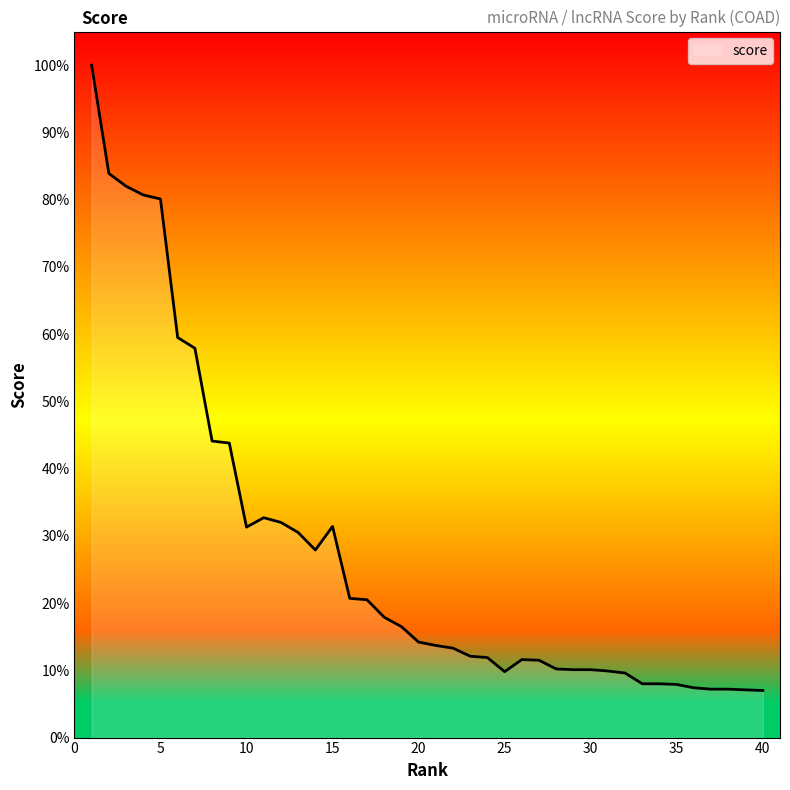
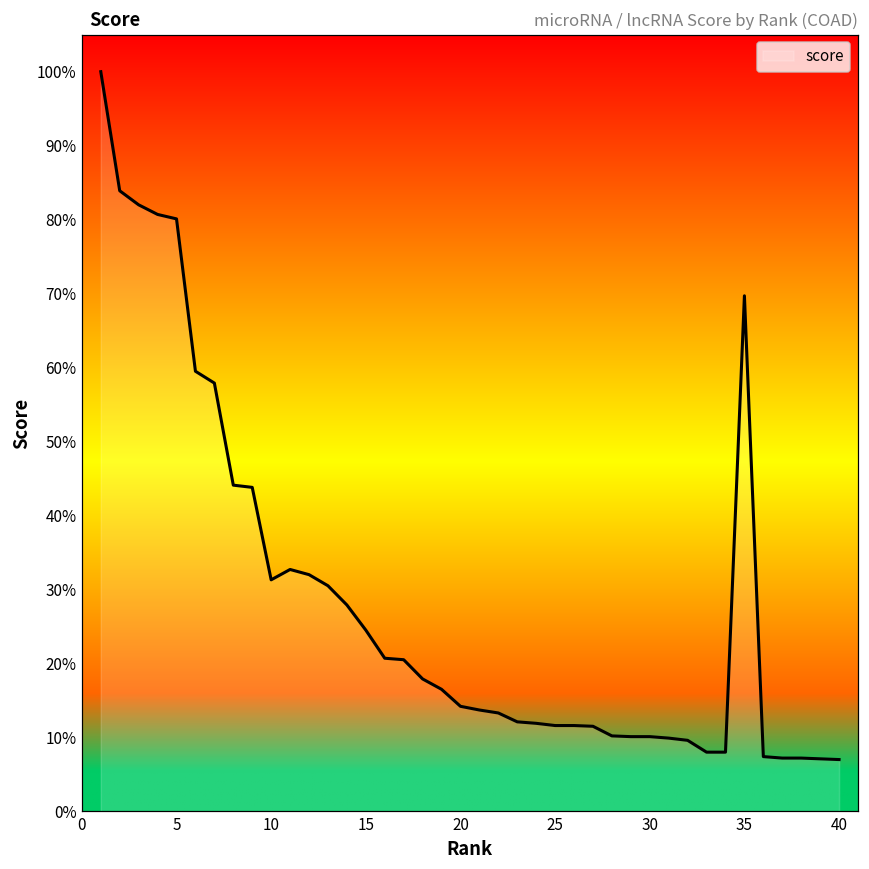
  {
    "5": "80%",
    "10": "31%",
-   "15": "31%",
+   "15": "25%",
    "20": "14%",
-   "25": "10%",
+   "25": "12%",
    "30": "10%",
-   "35": "8%",
+   "35": "70%",
    "40": "7%"
  }
